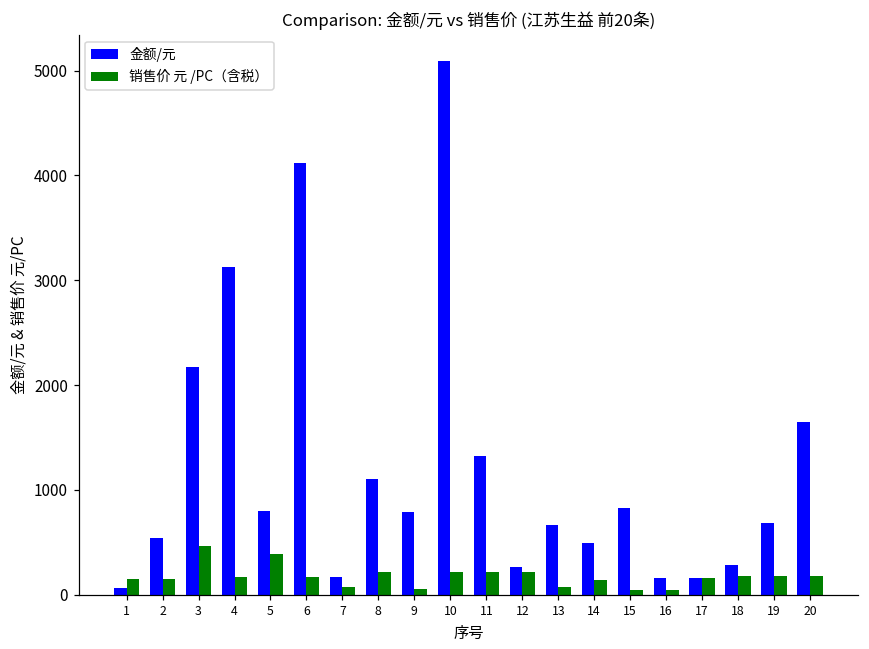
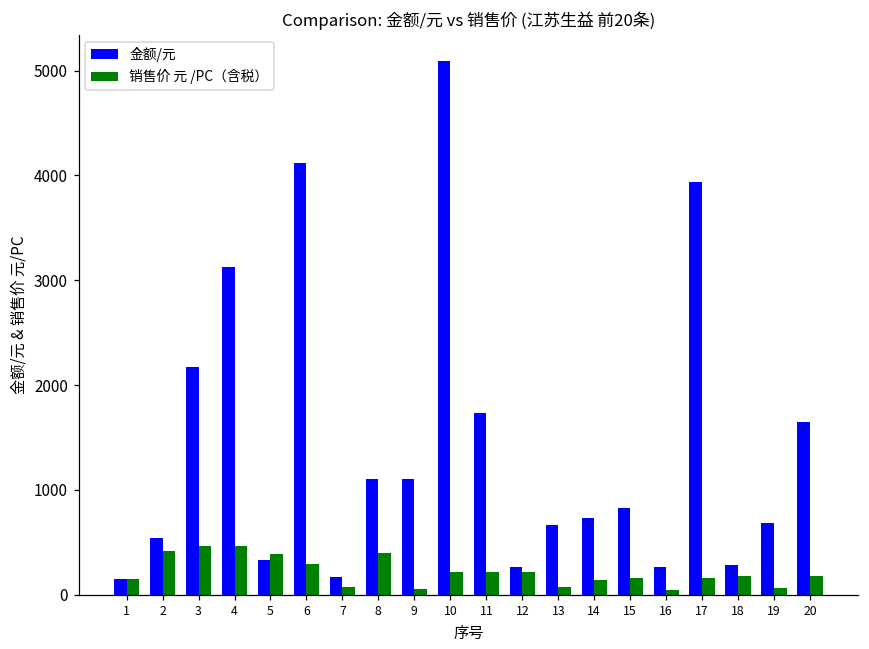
  {
    "金额/元": {
-     "1": 100,
+     "1": 200,
      "2": 500,
      "3": 2200,
      "4": 3100,
-     "5": 800,
+     "5": 300,
      "6": 4100,
      "7": 200,
      "8": 1100,
-     "9": 800,
+     "9": 1100,
      "10": 5100,
-     "11": 1300,
+     "11": 1700,
      "12": 300,
      "13": 700,
-     "14": 500,
+     "14": 700,
      "15": 800,
-     "16": 200,
-     "17": 200,
+     "16": 300,
+     "17": 3900,
      "18": 300,
      "19": 700,
      "20": 1600
    },
    "销售价 元 /PC（含税）": {
      "1": 200,
-     "2": 200,
+     "2": 400,
      "3": 500,
-     "4": 200,
+     "4": 500,
      "5": 400,
-     "6": 200,
+     "6": 300,
      "7": 100,
-     "8": 200,
+     "8": 400,
      "9": 100,
      "10": 200,
      "11": 200,
      "12": 200,
      "13": 100,
      "14": 100,
-     "15": 0,
+     "15": 200,
      "16": 0,
      "17": 200,
      "18": 200,
-     "19": 200,
+     "19": 100,
      "20": 200
    }
  }
